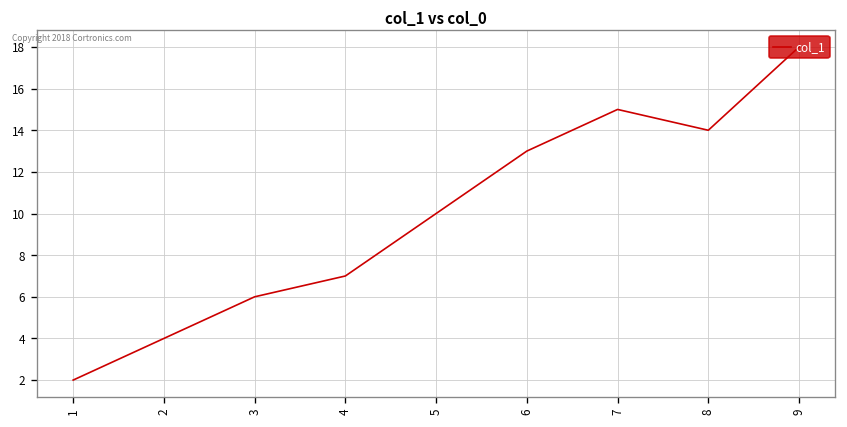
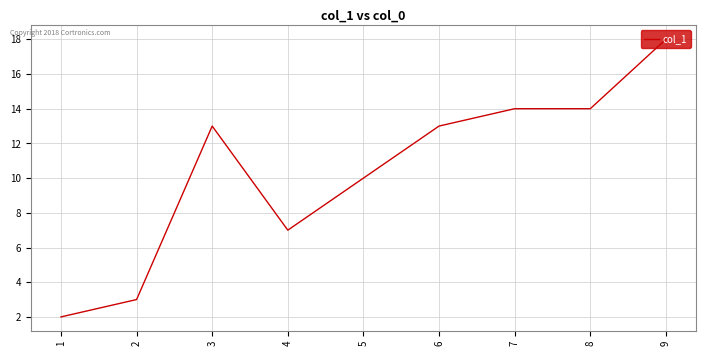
  {
    "1": 2,
-   "2": 4,
-   "3": 6,
+   "2": 3,
+   "3": 13,
    "4": 7,
    "5": 10,
    "6": 13,
-   "7": 15,
+   "7": 14,
    "8": 14
  }
